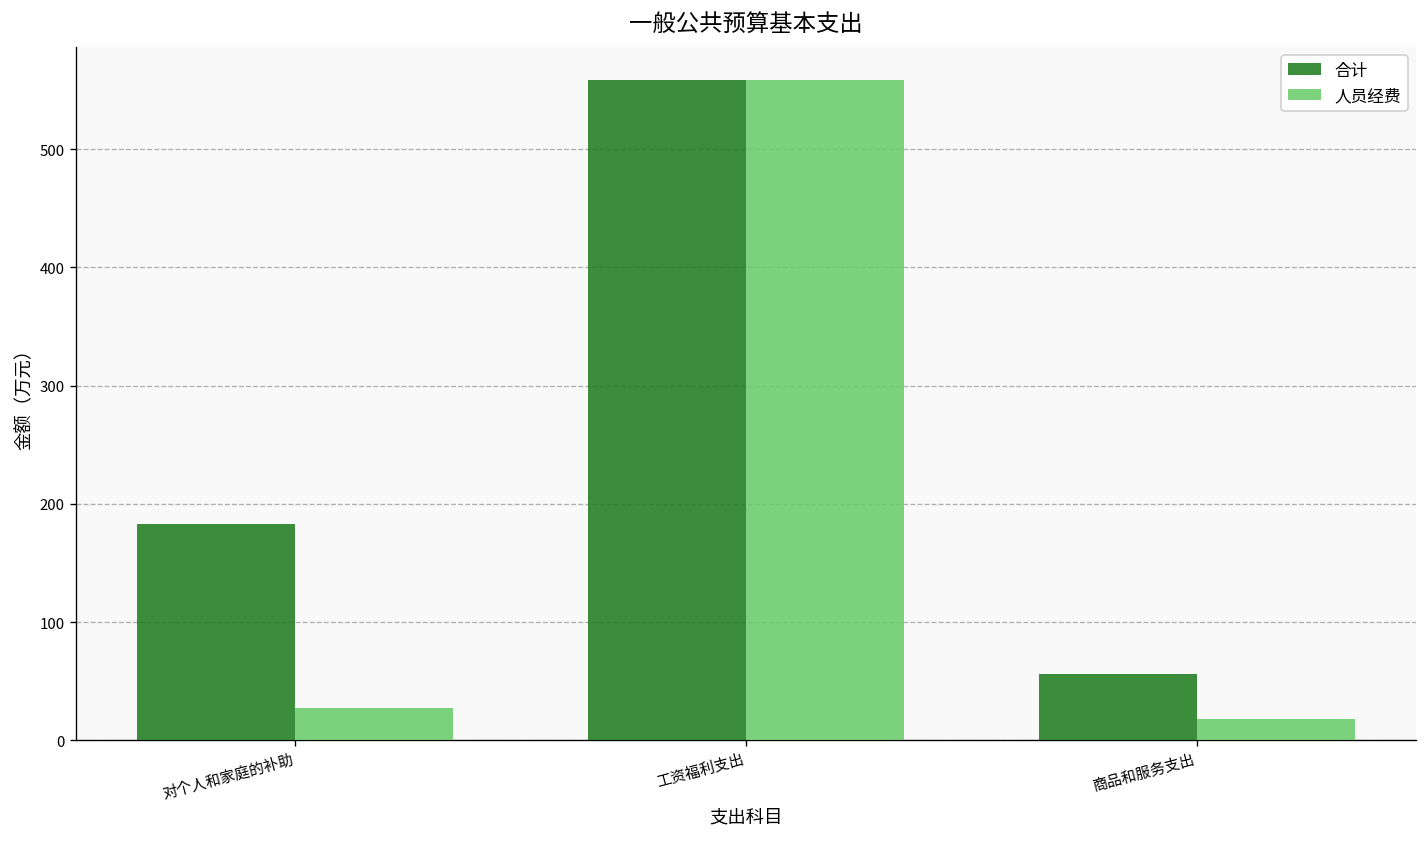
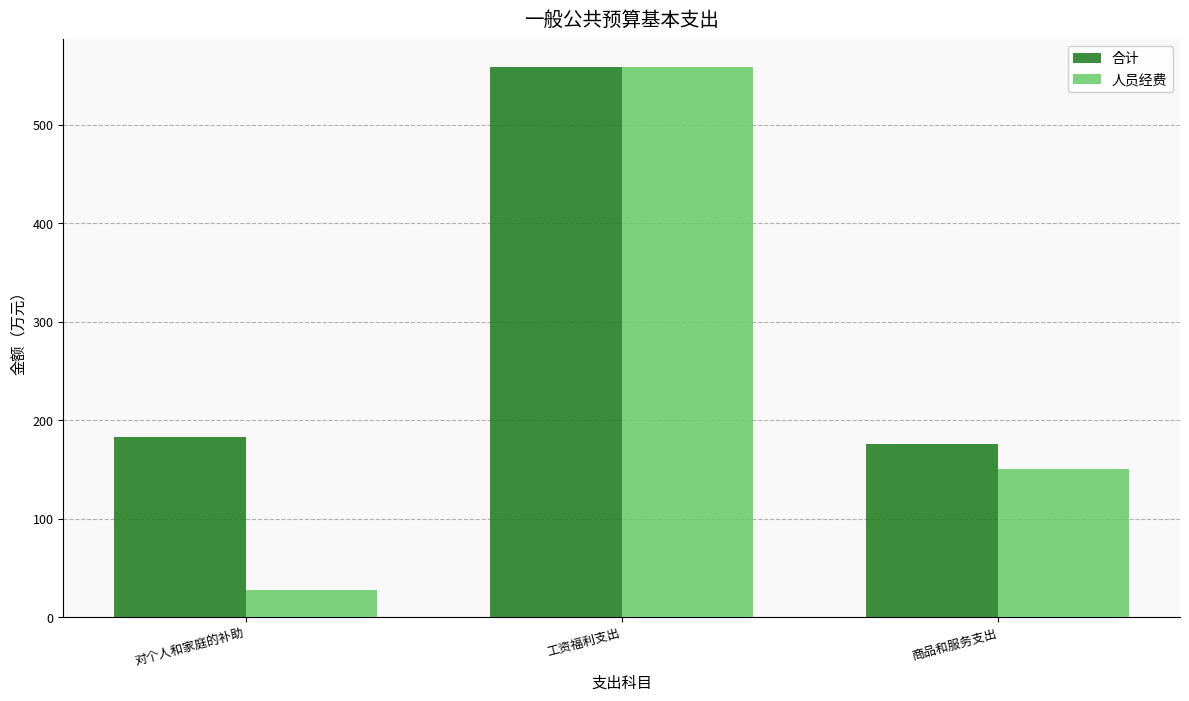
  {
    "合计": {
      "对个人和家庭的补助": 180,
      "工资福利支出": 560,
-     "商品和服务支出": 60
+     "商品和服务支出": 180
    },
    "人员经费": {
      "对个人和家庭的补助": 30,
      "工资福利支出": 560,
-     "商品和服务支出": 20
+     "商品和服务支出": 150
    }
  }
